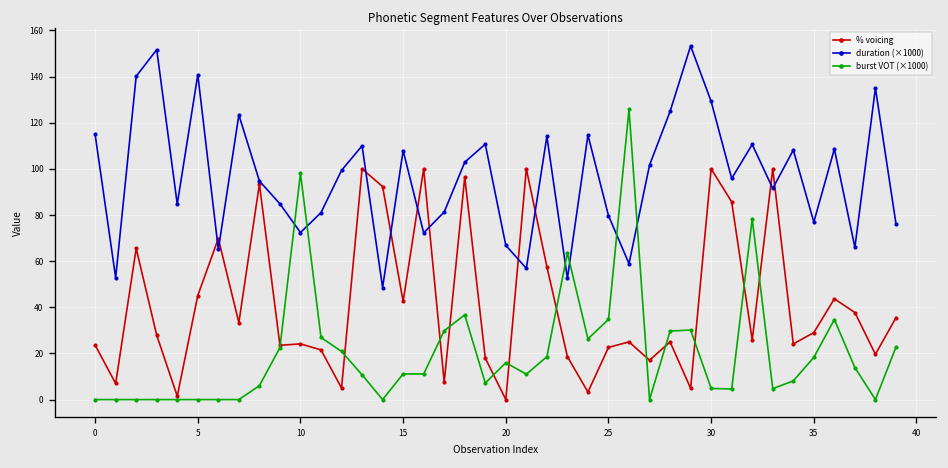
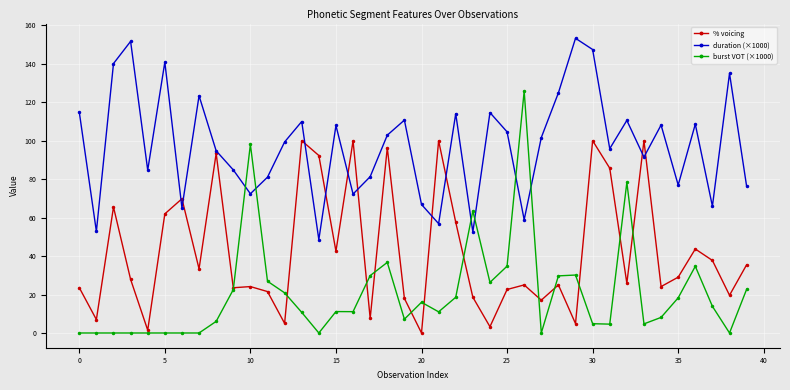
  {
    "% voicing": {
      "0": 24,
-     "5": 45,
+     "5": 62,
      "10": 24,
      "15": 43,
      "20": 0,
      "25": 23,
      "30": 100,
      "35": 29
    },
    "duration (×1000)": {
      "0": 115,
      "5": 141,
      "10": 72,
      "15": 108,
      "20": 67,
-     "25": 80,
-     "30": 129,
+     "25": 105,
+     "30": 147,
      "35": 77
    },
    "burst VOT (×1000)": {
      "0": 0,
      "5": 0,
      "10": 98,
      "15": 11,
      "20": 16,
      "25": 35,
      "30": 5,
      "35": 18
    }
  }
